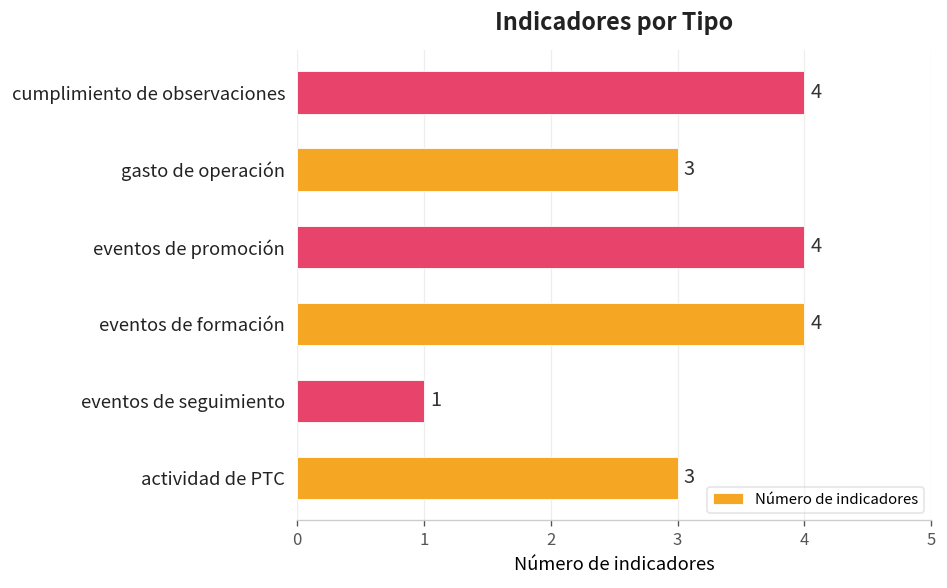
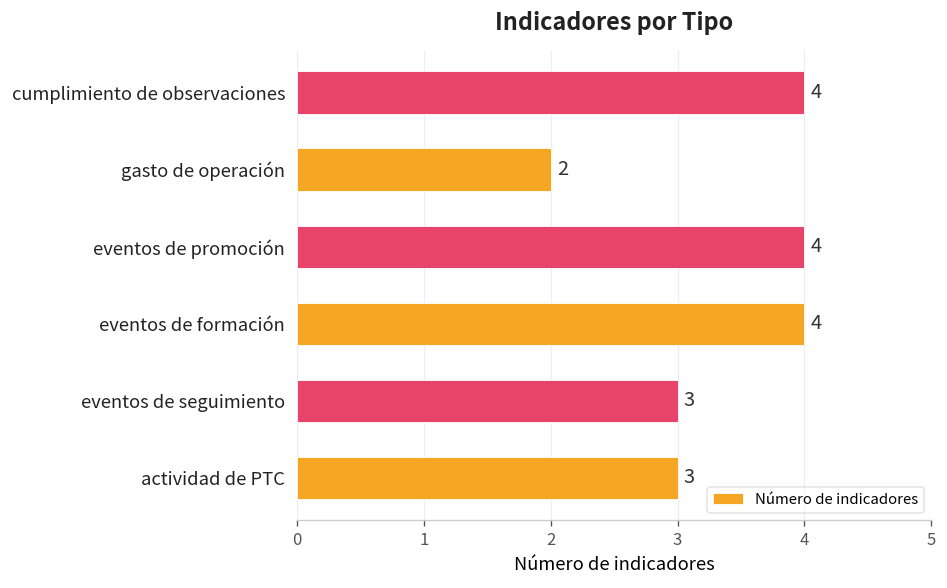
  {
    "cumplimiento de observaciones": 4,
-   "gasto de operación": 3,
+   "gasto de operación": 2,
    "eventos de promoción": 4,
    "eventos de formación": 4,
-   "eventos de seguimiento": 1,
+   "eventos de seguimiento": 3,
    "actividad de PTC": 3
  }
